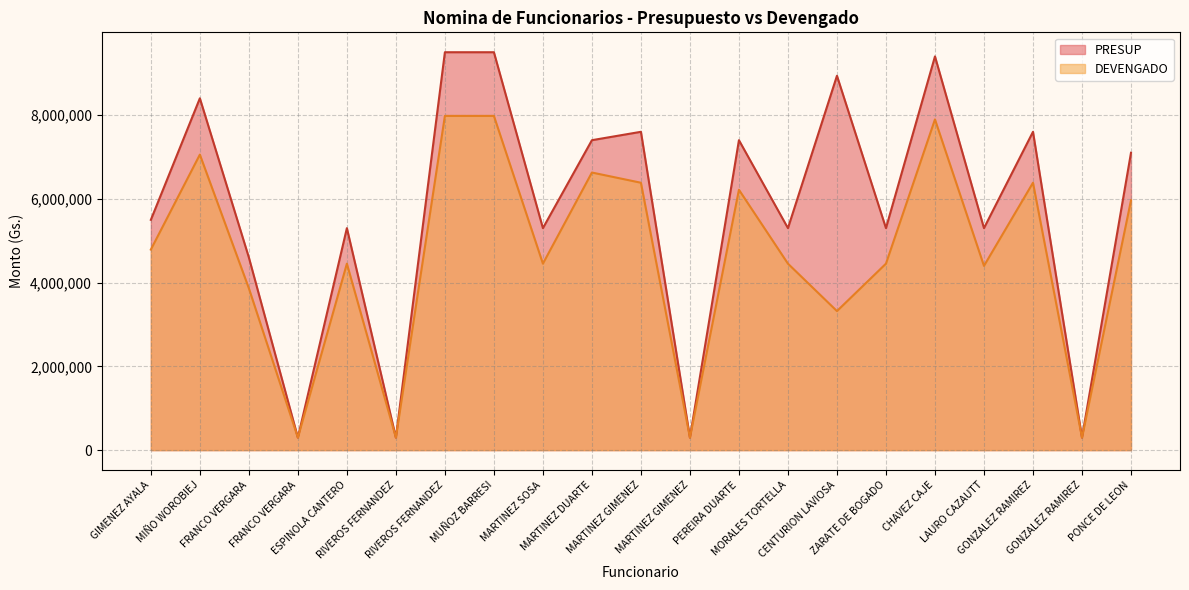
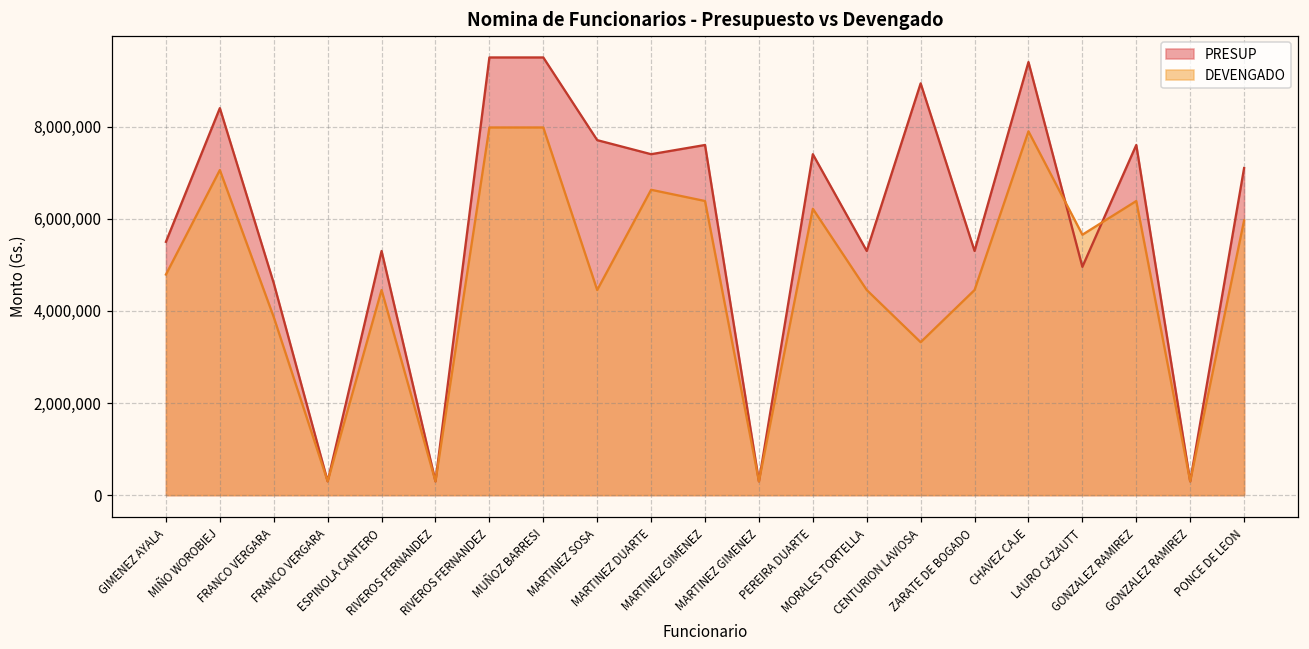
  {
    "PRESUP": {
      "GIMENEZ AYALA": "5,500,000",
      "MIÑO WOROBIEJ": "8,400,000",
      "ESPINOLA CANTERO": "5,300,000",
      "MUÑOZ BARRESI": "9,500,000",
-     "MARTINEZ SOSA": "5,300,000",
+     "MARTINEZ SOSA": "7,700,000",
      "MARTINEZ DUARTE": "7,400,000",
      "PEREIRA DUARTE": "7,400,000",
      "MORALES TORTELLA": "5,300,000",
      "CENTURION LAVIOSA": "8,900,000",
      "ZARATE DE BOGADO": "5,300,000",
      "CHAVEZ CAJE": "9,400,000",
-     "LAURO CAZAUTT": "5,300,000",
+     "LAURO CAZAUTT": "5,000,000",
      "PONCE DE LEON": "7,100,000"
    },
    "DEVENGADO": {
      "GIMENEZ AYALA": "4,800,000",
      "MIÑO WOROBIEJ": "7,100,000",
      "ESPINOLA CANTERO": "4,500,000",
      "MUÑOZ BARRESI": "8,000,000",
      "MARTINEZ SOSA": "4,500,000",
      "MARTINEZ DUARTE": "6,600,000",
      "PEREIRA DUARTE": "6,200,000",
      "MORALES TORTELLA": "4,500,000",
      "CENTURION LAVIOSA": "3,300,000",
      "ZARATE DE BOGADO": "4,500,000",
      "CHAVEZ CAJE": "7,900,000",
-     "LAURO CAZAUTT": "4,400,000",
+     "LAURO CAZAUTT": "5,700,000",
      "PONCE DE LEON": "6,000,000"
    }
  }
